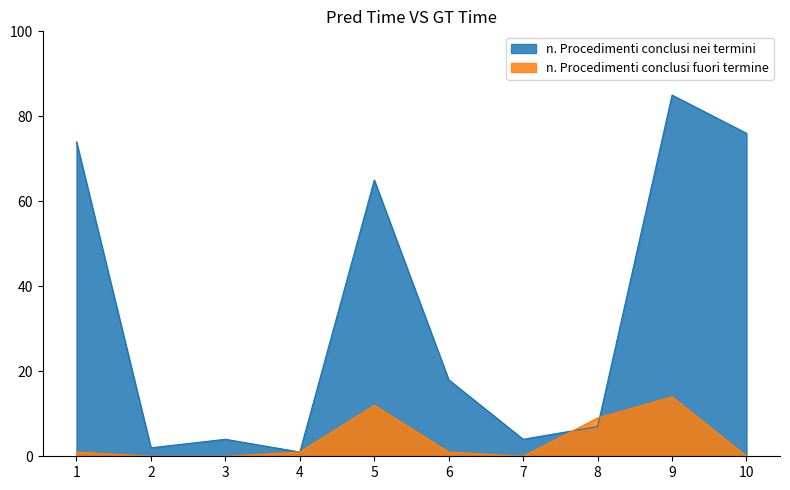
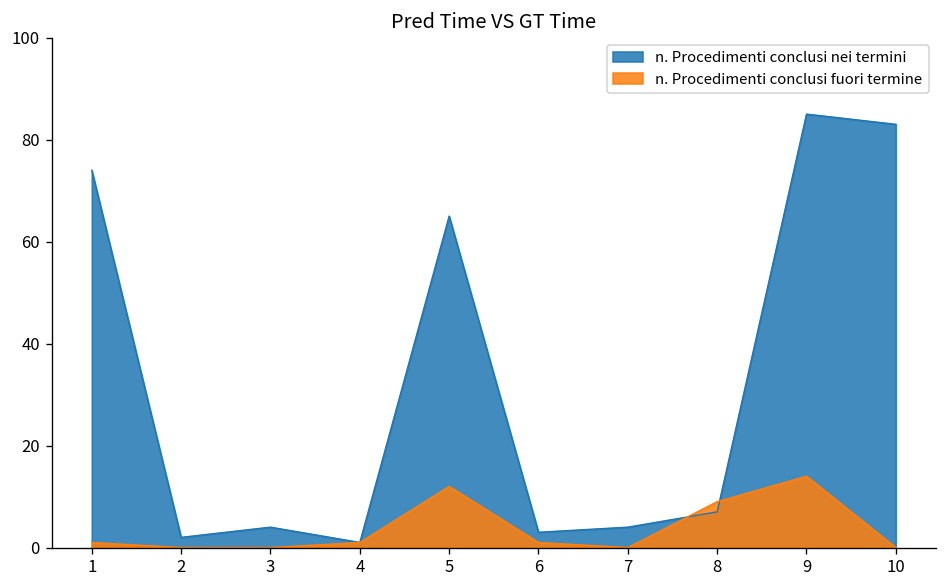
  {
    "n. Procedimenti conclusi nei termini": {
      "1": 74,
      "2": 2,
      "3": 4,
      "5": 65,
-     "6": 18,
+     "6": 3,
      "7": 4,
      "8": 7,
      "9": 85,
-     "10": 76
+     "10": 83
    },
    "n. Procedimenti conclusi fuori termine": {
      "1": 1,
      "2": 0,
      "3": 0,
      "5": 12,
      "6": 1,
      "7": 0,
      "8": 9,
      "9": 14,
      "10": 0
    }
  }
